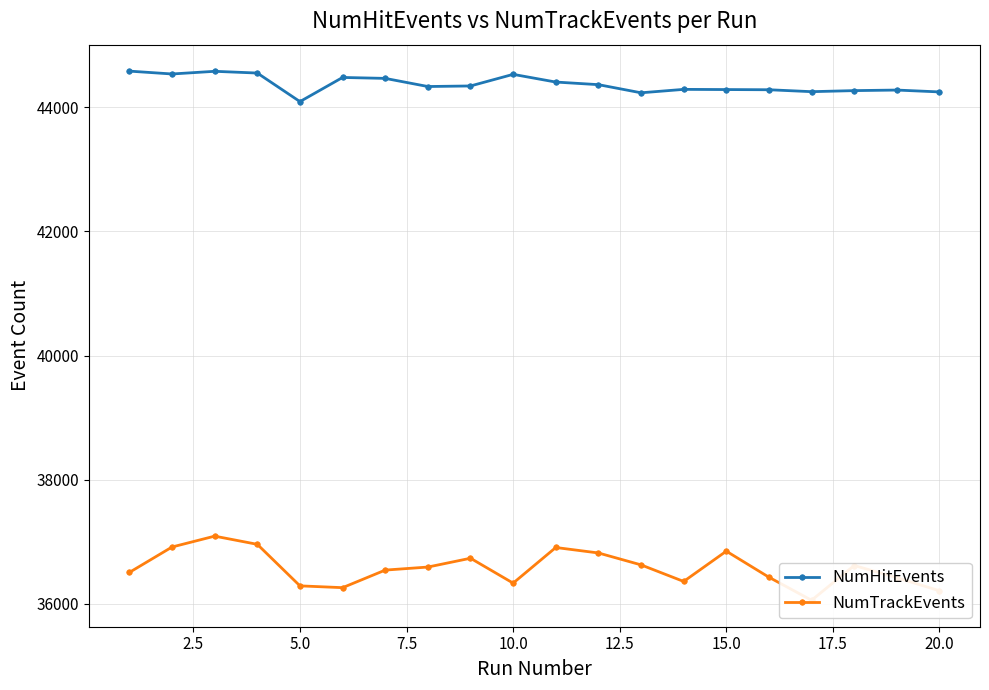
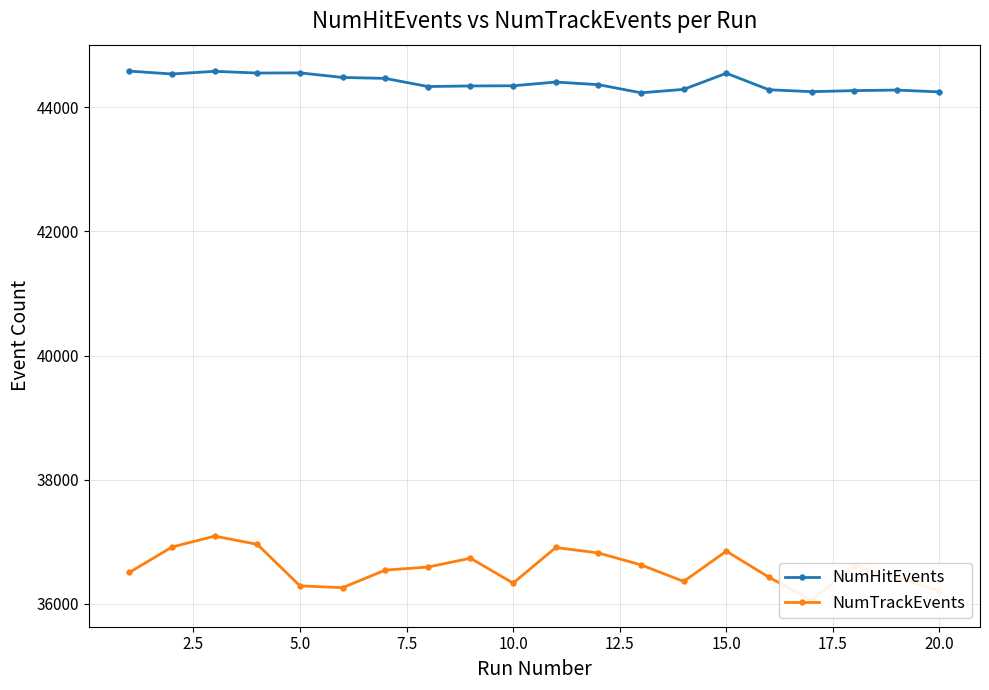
  {
    "NumHitEvents": {
-     "5.0": 44100,
-     "10.0": 44500,
-     "15.0": 44300,
+     "5.0": 44600,
+     "10.0": 44300,
+     "15.0": 44500,
      "20.0": 44200
    },
    "NumTrackEvents": {
      "5.0": 36300,
      "10.0": 36300,
      "15.0": 36900
    }
  }
